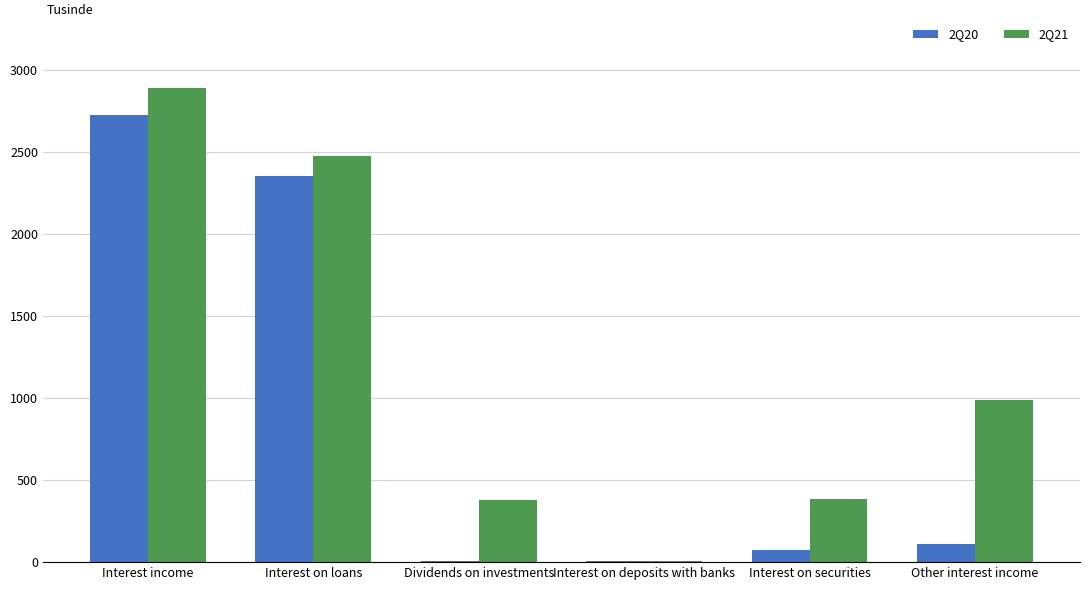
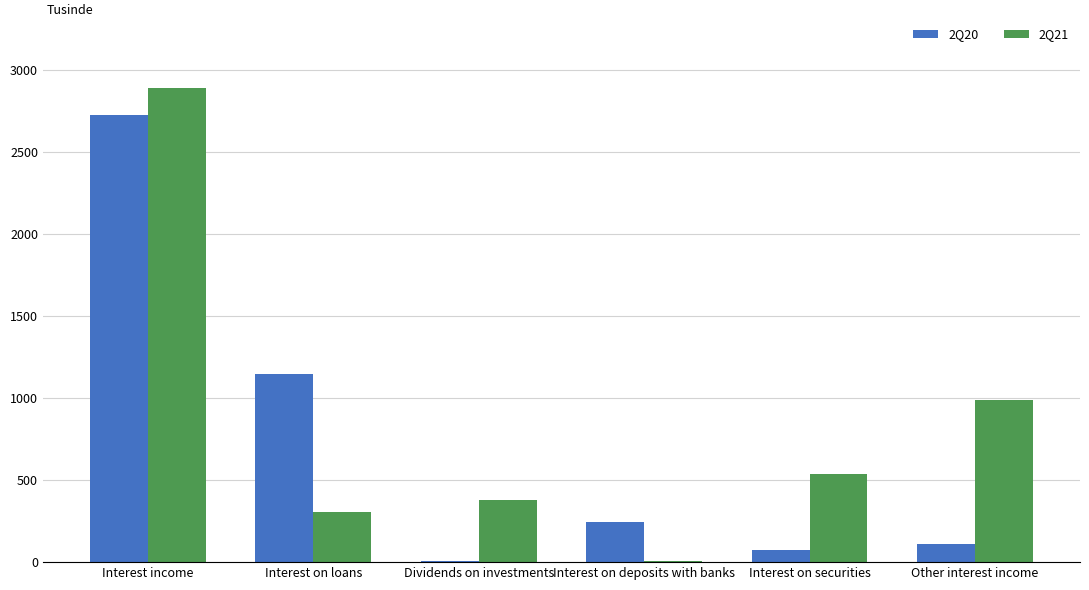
  {
    "2Q20": {
      "Interest income": 2730,
-     "Interest on loans": 2350,
-     "Interest on deposits with banks": 10,
+     "Interest on loans": 1150,
+     "Interest on deposits with banks": 250,
      "Interest on securities": 80,
      "Other interest income": 110
    },
    "2Q21": {
      "Interest income": 2890,
-     "Interest on loans": 2480,
+     "Interest on loans": 300,
      "Dividends on investments": 380,
-     "Interest on securities": 380,
+     "Interest on securities": 530,
      "Other interest income": 990
    }
  }
